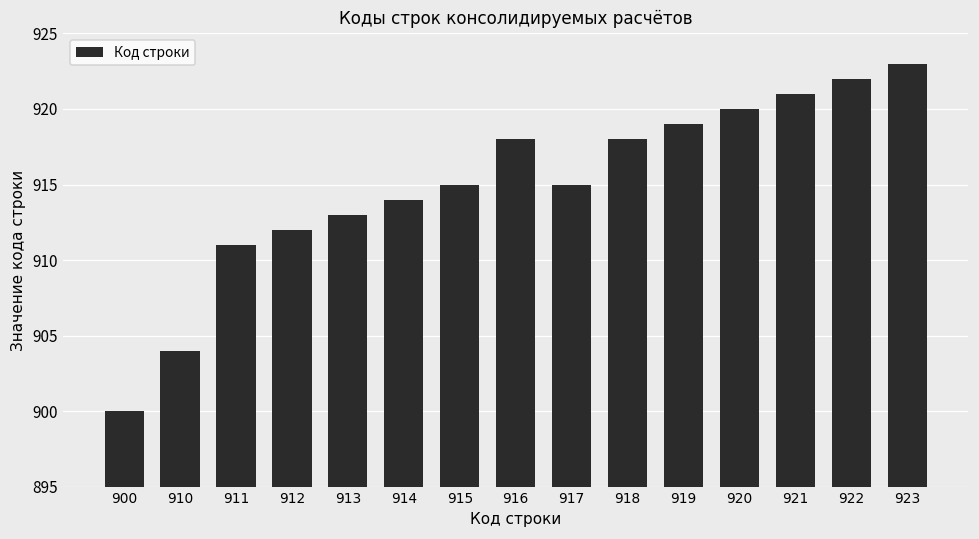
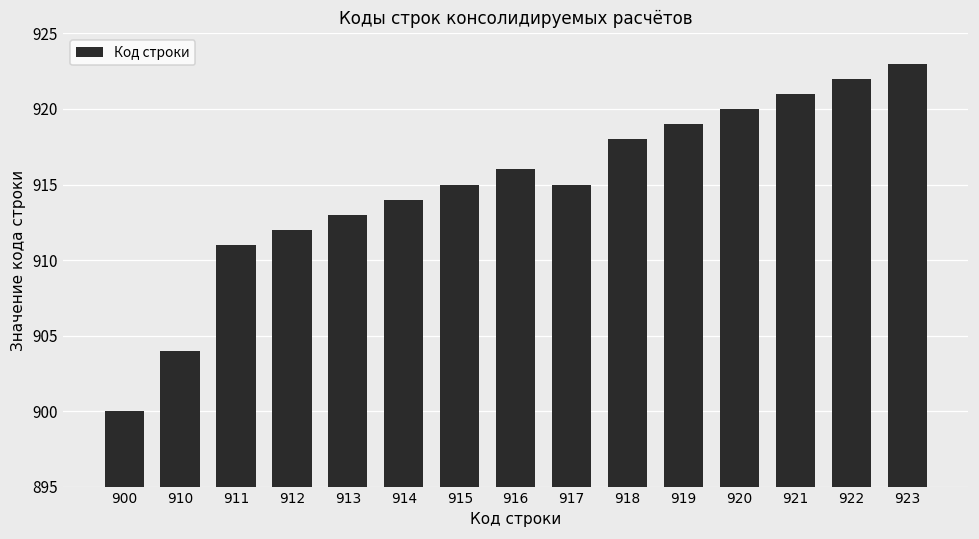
  {
    "900": 900,
    "910": 904,
    "911": 911,
    "912": 912,
    "913": 913,
    "914": 914,
    "915": 915,
-   "916": 918,
+   "916": 916,
    "917": 915,
    "918": 918,
    "919": 919,
    "920": 920,
    "921": 921,
    "922": 922,
    "923": 923
  }
